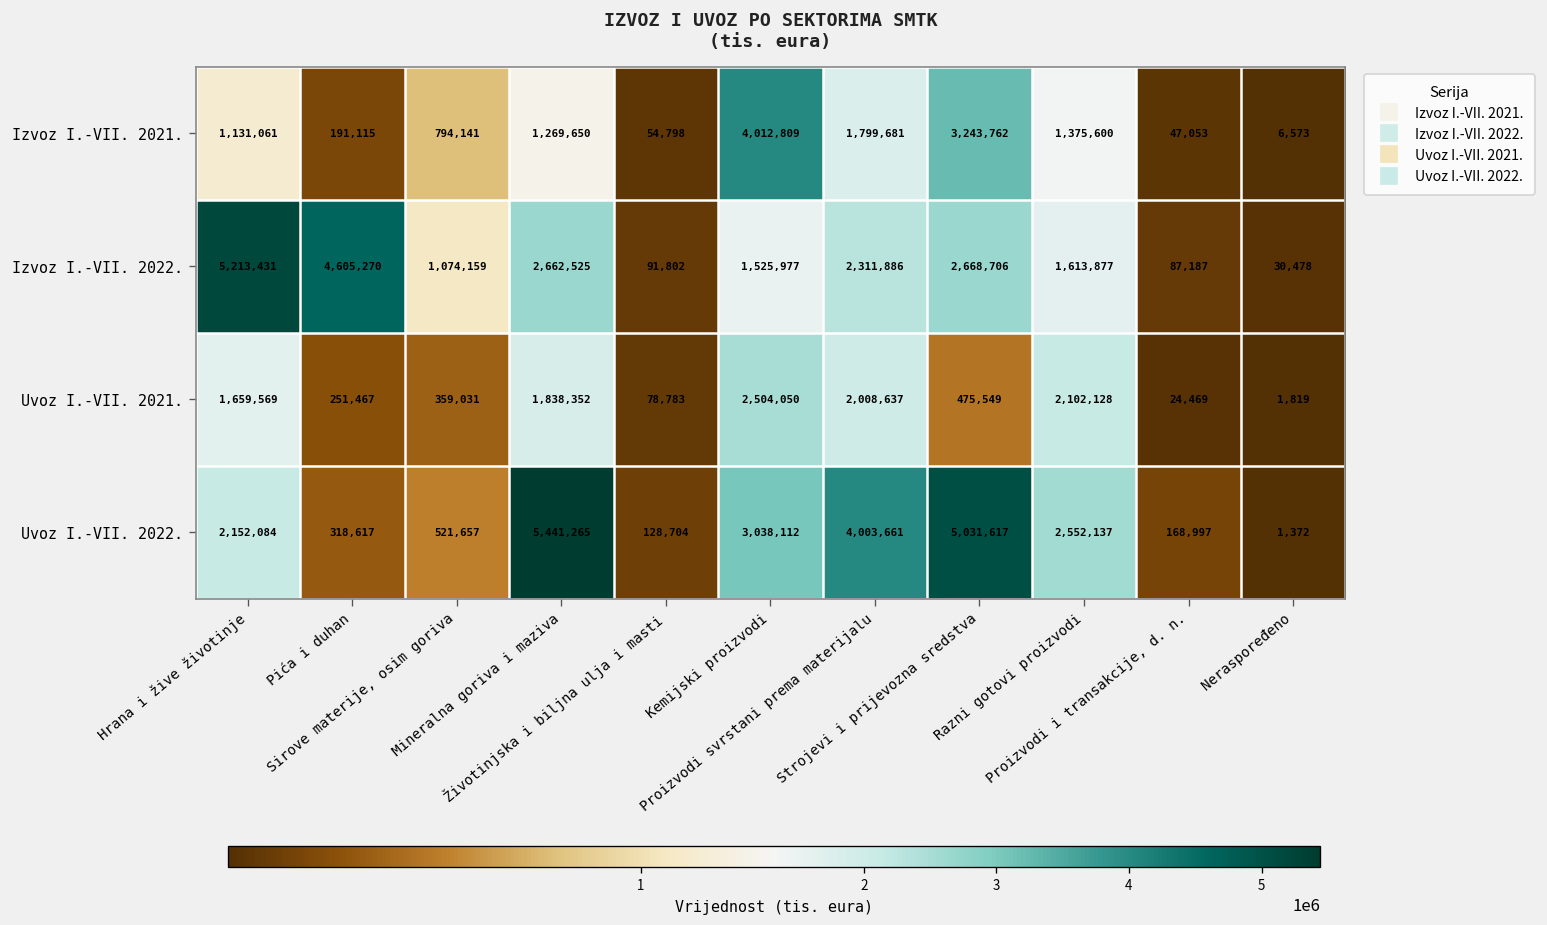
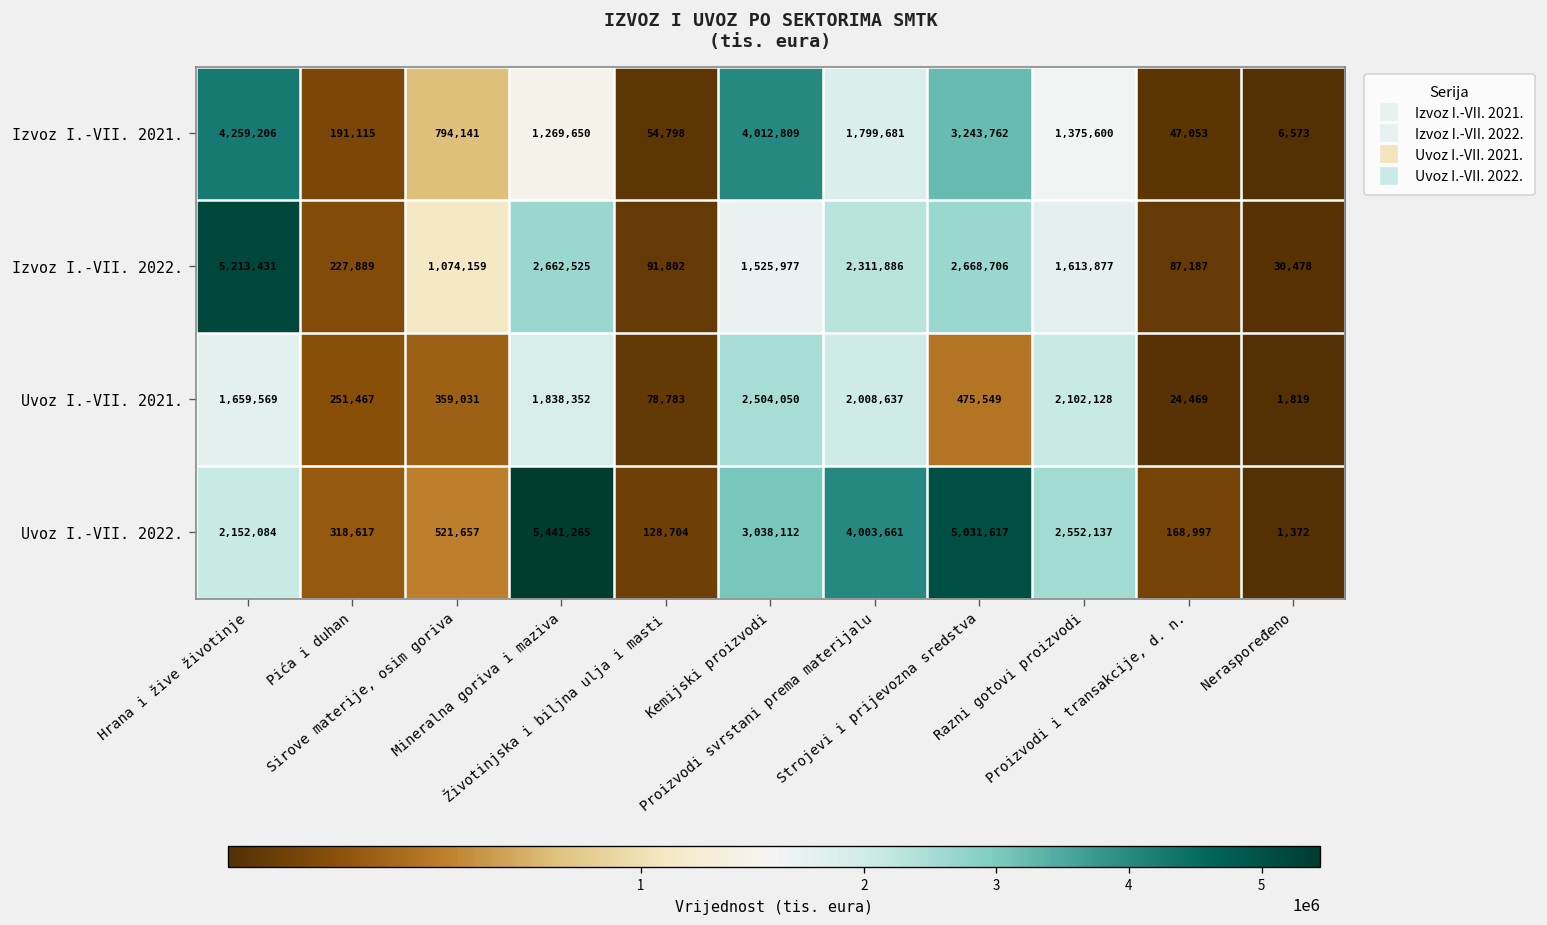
  {
    "Izvoz I.-VII. 2021.": {
-     "Hrana i žive životinje": "1,131,061",
+     "Hrana i žive životinje": "4,259,206",
      "Pića i duhan": "191,115",
      "Sirove materije, osim goriva": "794,141",
      "Mineralna goriva i maziva": "1,269,650",
      "Životinjska i biljna ulja i masti": "54,798",
      "Kemijski proizvodi": "4,012,809",
      "Proizvodi svrstani prema materijalu": "1,799,681",
      "Strojevi i prijevozna sredstva": "3,243,762",
      "Razni gotovi proizvodi": "1,375,600",
      "Proizvodi i transakcije, d. n.": "47,053",
      "Neraspoređeno": "6,573"
    },
    "Izvoz I.-VII. 2022.": {
      "Hrana i žive životinje": "5,213,431",
-     "Pića i duhan": "4,605,270",
+     "Pića i duhan": "227,889",
      "Sirove materije, osim goriva": "1,074,159",
      "Mineralna goriva i maziva": "2,662,525",
      "Životinjska i biljna ulja i masti": "91,802",
      "Kemijski proizvodi": "1,525,977",
      "Proizvodi svrstani prema materijalu": "2,311,886",
      "Strojevi i prijevozna sredstva": "2,668,706",
      "Razni gotovi proizvodi": "1,613,877",
      "Proizvodi i transakcije, d. n.": "87,187",
      "Neraspoređeno": "30,478"
    },
    "Uvoz I.-VII. 2021.": {
      "Hrana i žive životinje": "1,659,569",
      "Pića i duhan": "251,467",
      "Sirove materije, osim goriva": "359,031",
      "Mineralna goriva i maziva": "1,838,352",
      "Životinjska i biljna ulja i masti": "78,783",
      "Kemijski proizvodi": "2,504,050",
      "Proizvodi svrstani prema materijalu": "2,008,637",
      "Strojevi i prijevozna sredstva": "475,549",
      "Razni gotovi proizvodi": "2,102,128",
      "Proizvodi i transakcije, d. n.": "24,469",
      "Neraspoređeno": "1,819"
    },
    "Uvoz I.-VII. 2022.": {
      "Hrana i žive životinje": "2,152,084",
      "Pića i duhan": "318,617",
      "Sirove materije, osim goriva": "521,657",
      "Mineralna goriva i maziva": "5,441,265",
      "Životinjska i biljna ulja i masti": "128,704",
      "Kemijski proizvodi": "3,038,112",
      "Proizvodi svrstani prema materijalu": "4,003,661",
      "Strojevi i prijevozna sredstva": "5,031,617",
      "Razni gotovi proizvodi": "2,552,137",
      "Proizvodi i transakcije, d. n.": "168,997",
      "Neraspoređeno": "1,372"
    }
  }
